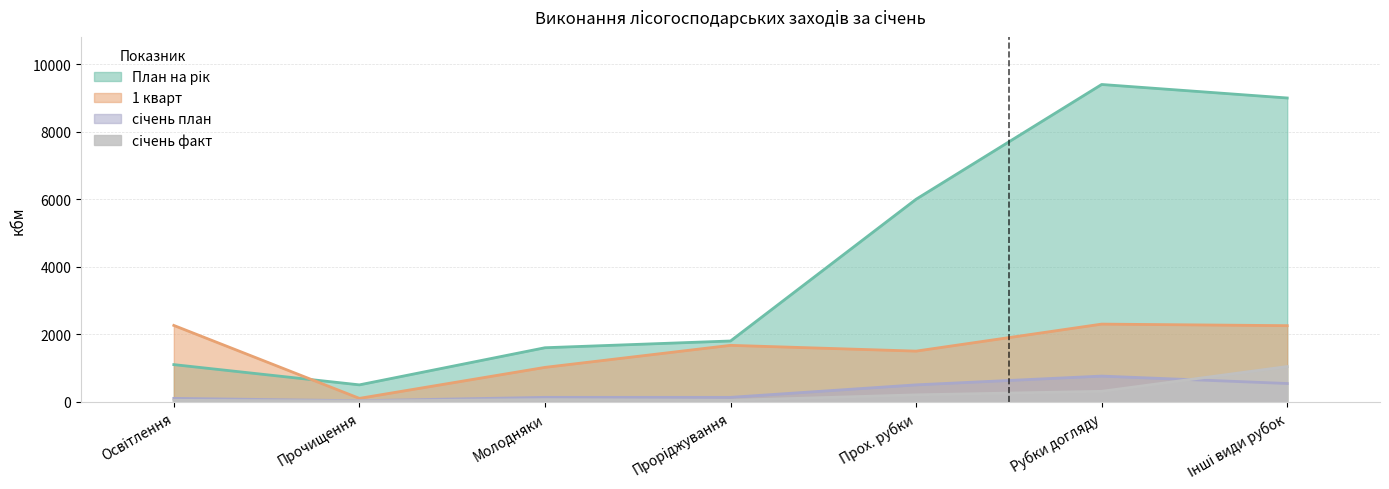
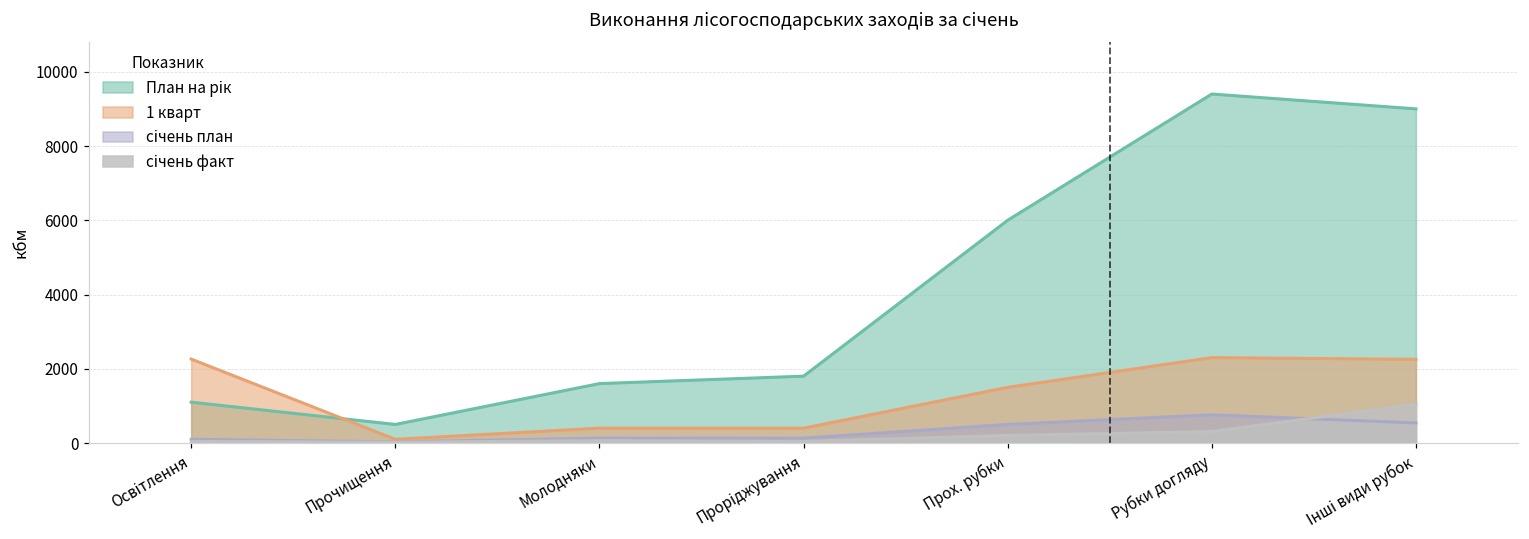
  {
    "1 кварт": {
      "Освітлення": 2300,
-     "Молодняки": 1000,
-     "Проріджування": 1700,
+     "Молодняки": 400,
+     "Проріджування": 400,
      "Прох. рубки": 1500,
      "Рубки догляду": 2300,
      "Інші види рубок": 2300
    }
  }
